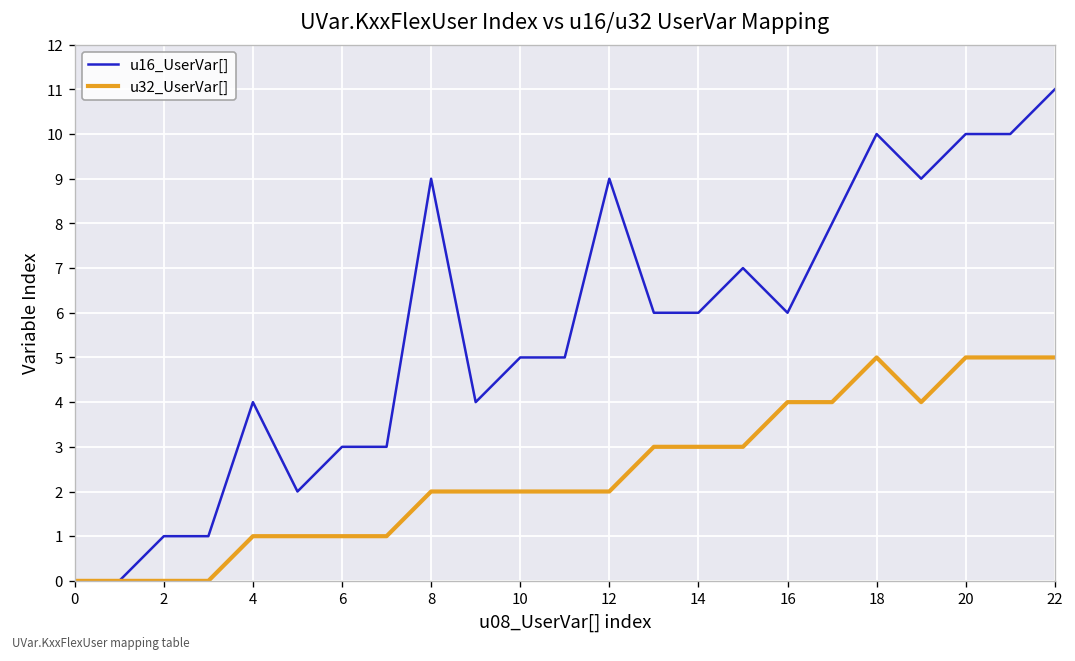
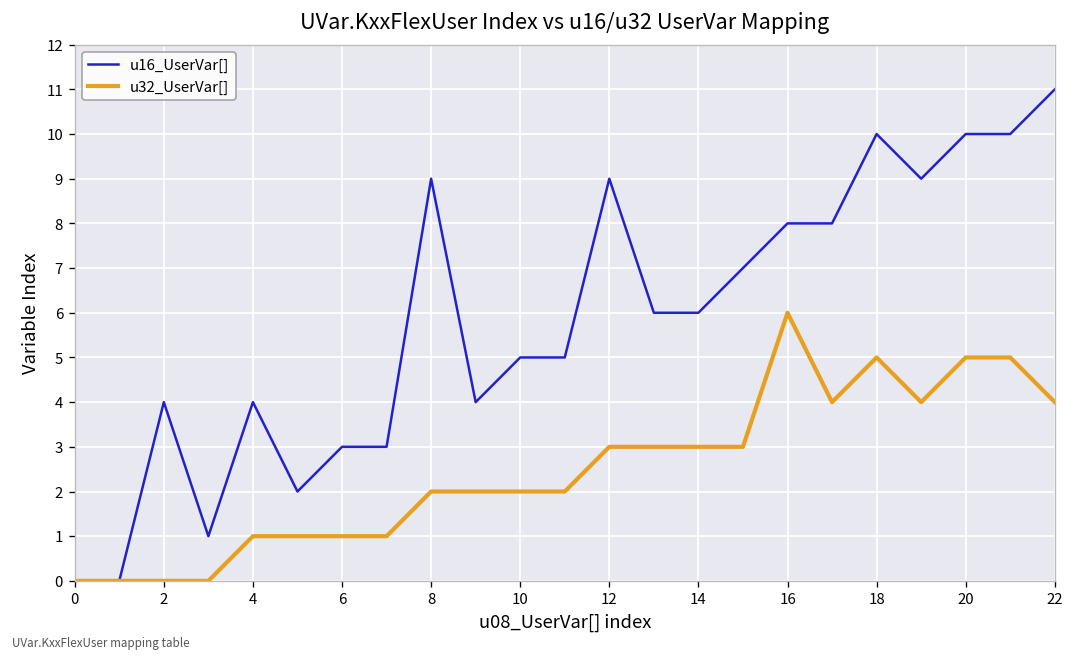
  {
    "u16_UserVar[]": {
-     "2": 1,
+     "2": 4,
      "4": 4,
      "6": 3,
      "8": 9,
      "10": 5,
      "12": 9,
      "14": 6,
-     "16": 6,
+     "16": 8,
      "18": 10,
      "20": 10,
      "22": 11
    },
    "u32_UserVar[]": {
      "2": 0,
      "4": 1,
      "6": 1,
      "8": 2,
      "10": 2,
-     "12": 2,
+     "12": 3,
      "14": 3,
-     "16": 4,
+     "16": 6,
      "18": 5,
      "20": 5,
-     "22": 5
+     "22": 4
    }
  }
